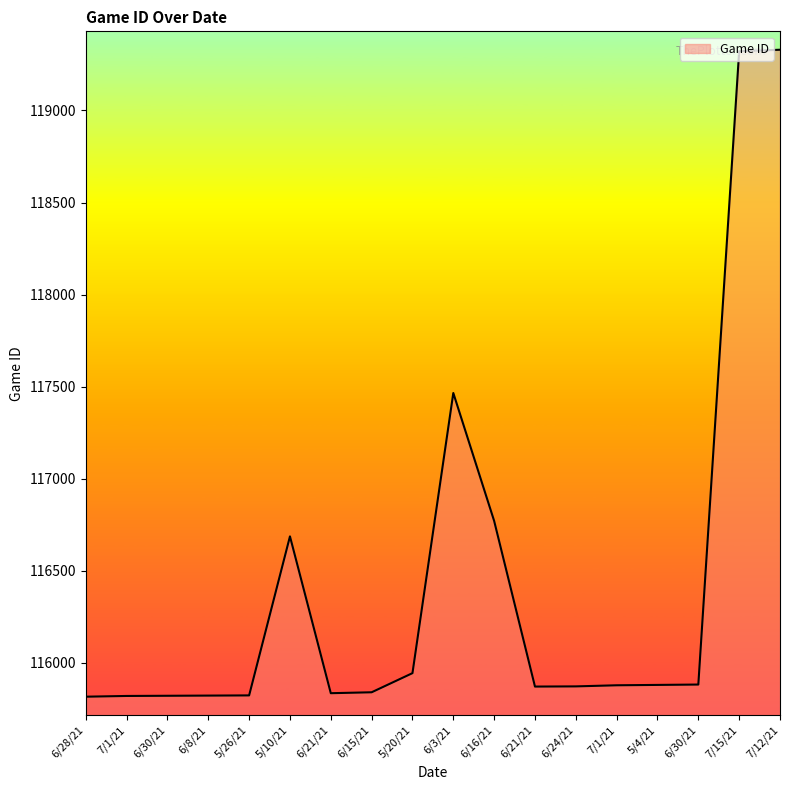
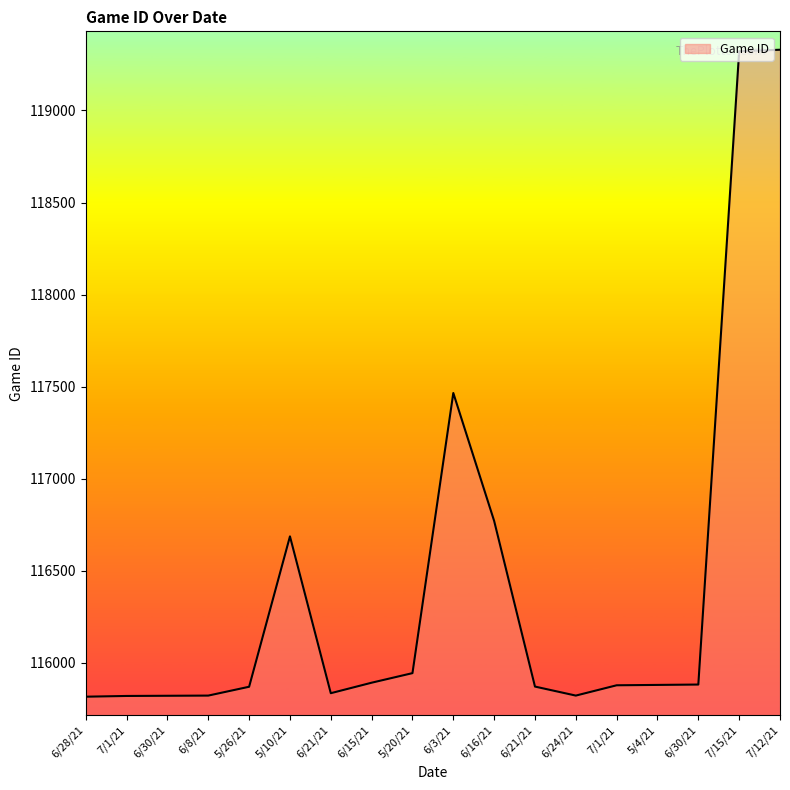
  {
    "6/28/21": 115820,
    "6/8/21": 115820,
-   "5/26/21": 115820,
+   "5/26/21": 115870,
    "5/10/21": 116690,
-   "6/15/21": 115840,
+   "6/15/21": 115890,
    "5/20/21": 115940,
    "6/3/21": 117470,
    "6/16/21": 116770,
-   "6/24/21": 115870,
+   "6/24/21": 115820,
    "5/4/21": 115880,
    "7/12/21": 119330
  }
